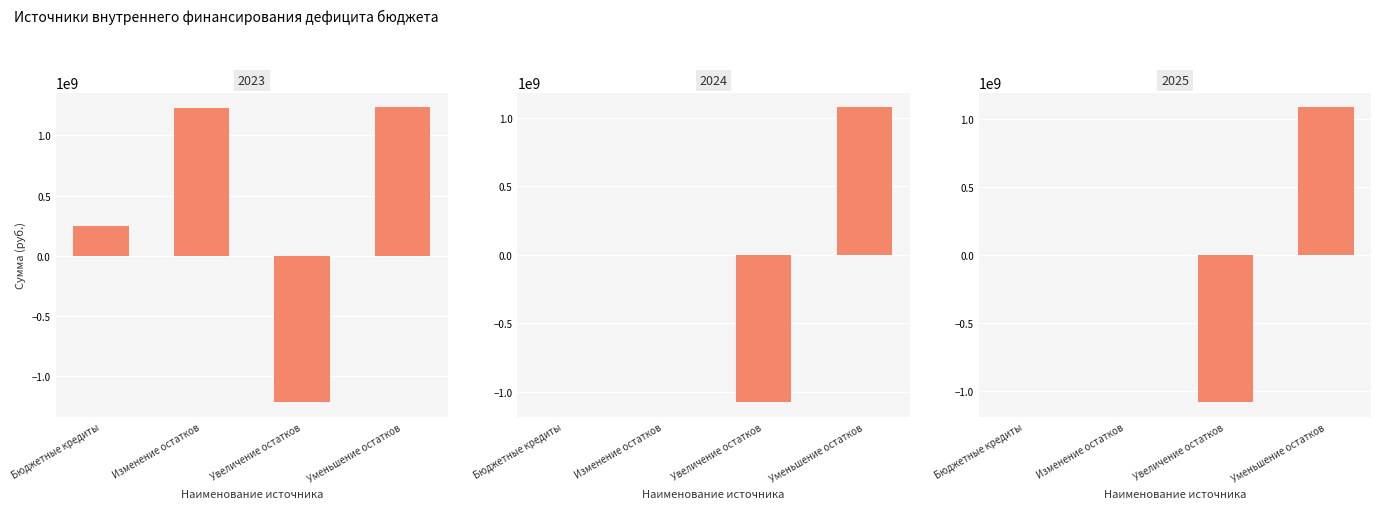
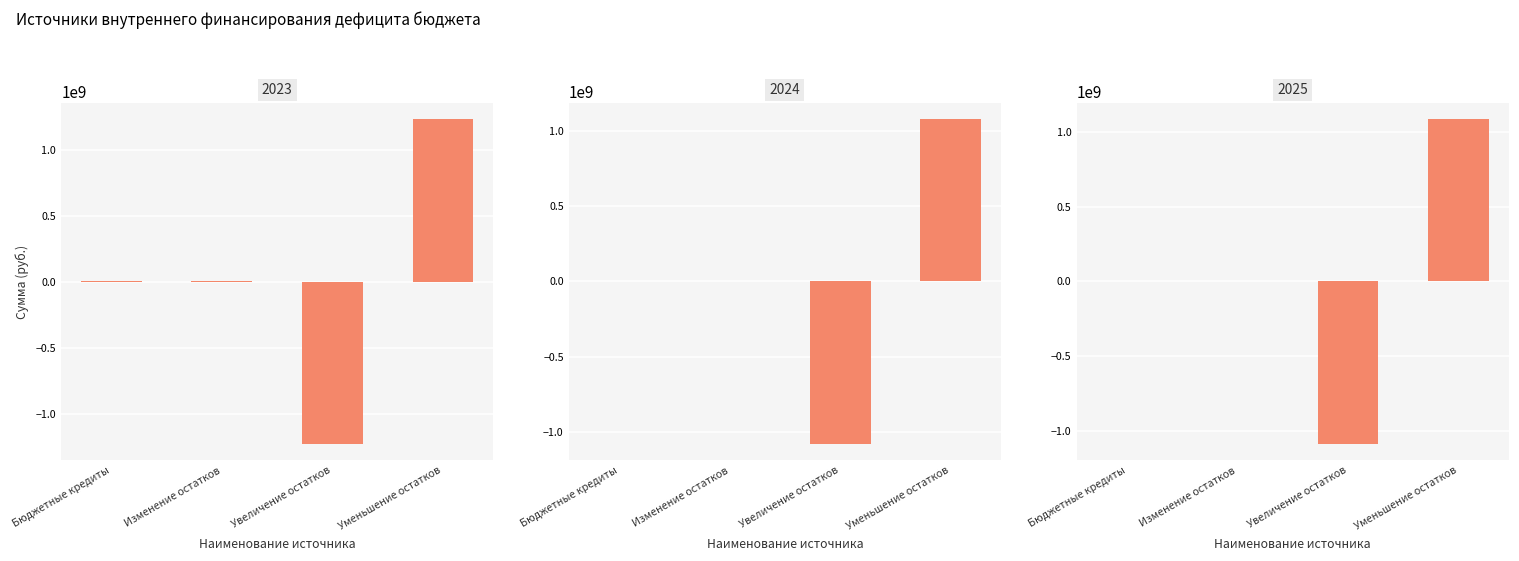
  {
    "2023": {
-     "Бюджетные кредиты": 250000000,
-     "Изменение остатков": 1230000000,
+     "Бюджетные кредиты": 10000000,
+     "Изменение остатков": 10000000,
      "Увеличение остатков": -1220000000,
      "Уменьшение остатков": 1230000000
    },
    "2024": {
      "Бюджетные кредиты": 0,
      "Изменение остатков": 0,
      "Увеличение остатков": -1080000000,
      "Уменьшение остатков": 1080000000
    },
    "2025": {
      "Бюджетные кредиты": 0,
      "Изменение остатков": 0,
      "Увеличение остатков": -1080000000,
      "Уменьшение остатков": 1080000000
    }
  }
